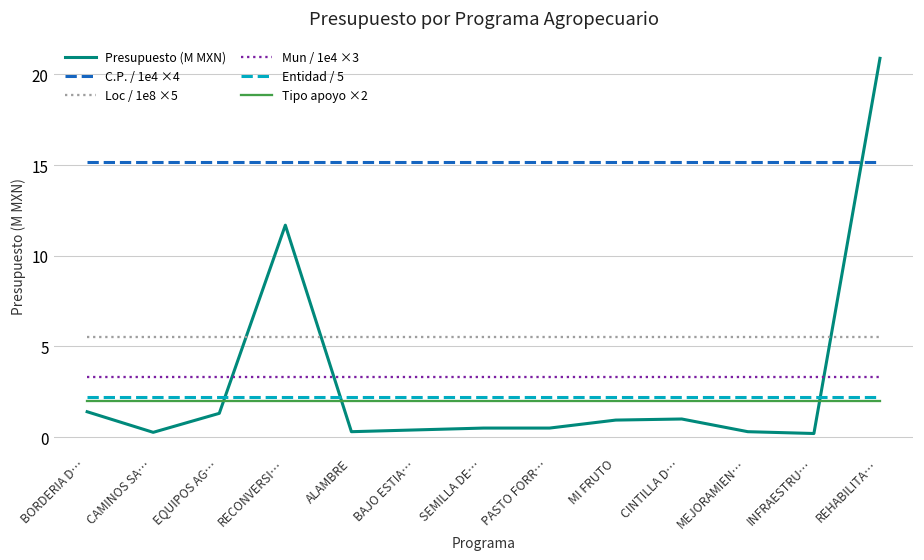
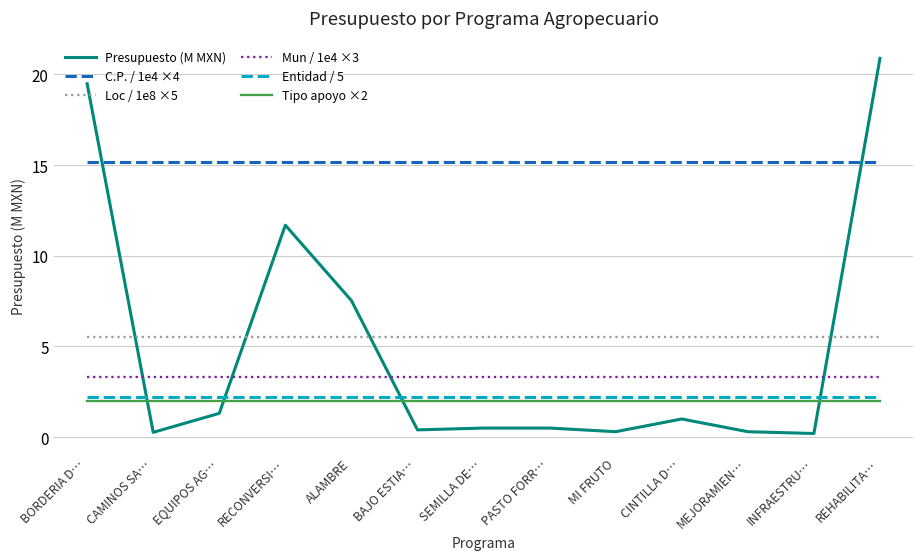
  {
    "Presupuesto (M MXN)": {
-     "BORDERIA D…": 1.4,
+     "BORDERIA D…": 19.5,
      "CAMINOS SA…": 0.3,
      "EQUIPOS AG…": 1.3,
      "RECONVERSI…": 11.7,
-     "ALAMBRE": 0.3,
+     "ALAMBRE": 7.5,
      "BAJO ESTIA…": 0.4,
      "SEMILLA DE…": 0.5,
      "PASTO FORR…": 0.5,
-     "MI FRUTO": 0.9,
+     "MI FRUTO": 0.3,
      "CINTILLA D…": 1.0,
      "MEJORAMIEN…": 0.3,
      "INFRAESTRU…": 0.2,
      "REHABILITA…": 20.9
    },
    "C.P. / 1e4 ×4": {
      "BORDERIA D…": 15.2,
      "CAMINOS SA…": 15.2,
      "EQUIPOS AG…": 15.2,
      "RECONVERSI…": 15.2,
      "ALAMBRE": 15.2,
      "BAJO ESTIA…": 15.2,
      "SEMILLA DE…": 15.2,
      "PASTO FORR…": 15.2,
      "MI FRUTO": 15.2,
      "CINTILLA D…": 15.2,
      "MEJORAMIEN…": 15.2,
      "INFRAESTRU…": 15.2,
      "REHABILITA…": 15.2
    },
    "Loc / 1e8 ×5": {
      "BORDERIA D…": 5.5,
      "CAMINOS SA…": 5.5,
      "EQUIPOS AG…": 5.5,
      "RECONVERSI…": 5.5,
      "ALAMBRE": 5.5,
      "BAJO ESTIA…": 5.5,
      "SEMILLA DE…": 5.5,
      "PASTO FORR…": 5.5,
      "MI FRUTO": 5.5,
      "CINTILLA D…": 5.5,
      "MEJORAMIEN…": 5.5,
      "INFRAESTRU…": 5.5,
      "REHABILITA…": 5.5
    },
    "Mun / 1e4 ×3": {
      "BORDERIA D…": 3.3,
      "CAMINOS SA…": 3.3,
      "EQUIPOS AG…": 3.3,
      "RECONVERSI…": 3.3,
      "ALAMBRE": 3.3,
      "BAJO ESTIA…": 3.3,
      "SEMILLA DE…": 3.3,
      "PASTO FORR…": 3.3,
      "MI FRUTO": 3.3,
      "CINTILLA D…": 3.3,
      "MEJORAMIEN…": 3.3,
      "INFRAESTRU…": 3.3,
      "REHABILITA…": 3.3
    },
    "Entidad / 5": {
      "BORDERIA D…": 2.2,
      "CAMINOS SA…": 2.2,
      "EQUIPOS AG…": 2.2,
      "RECONVERSI…": 2.2,
      "ALAMBRE": 2.2,
      "BAJO ESTIA…": 2.2,
      "SEMILLA DE…": 2.2,
      "PASTO FORR…": 2.2,
      "MI FRUTO": 2.2,
      "CINTILLA D…": 2.2,
      "MEJORAMIEN…": 2.2,
      "INFRAESTRU…": 2.2,
      "REHABILITA…": 2.2
    },
    "Tipo apoyo ×2": {
      "BORDERIA D…": 2.0,
      "CAMINOS SA…": 2.0,
      "EQUIPOS AG…": 2.0,
      "RECONVERSI…": 2.0,
      "ALAMBRE": 2.0,
      "BAJO ESTIA…": 2.0,
      "SEMILLA DE…": 2.0,
      "PASTO FORR…": 2.0,
      "MI FRUTO": 2.0,
      "CINTILLA D…": 2.0,
      "MEJORAMIEN…": 2.0,
      "INFRAESTRU…": 2.0,
      "REHABILITA…": 2.0
    }
  }
